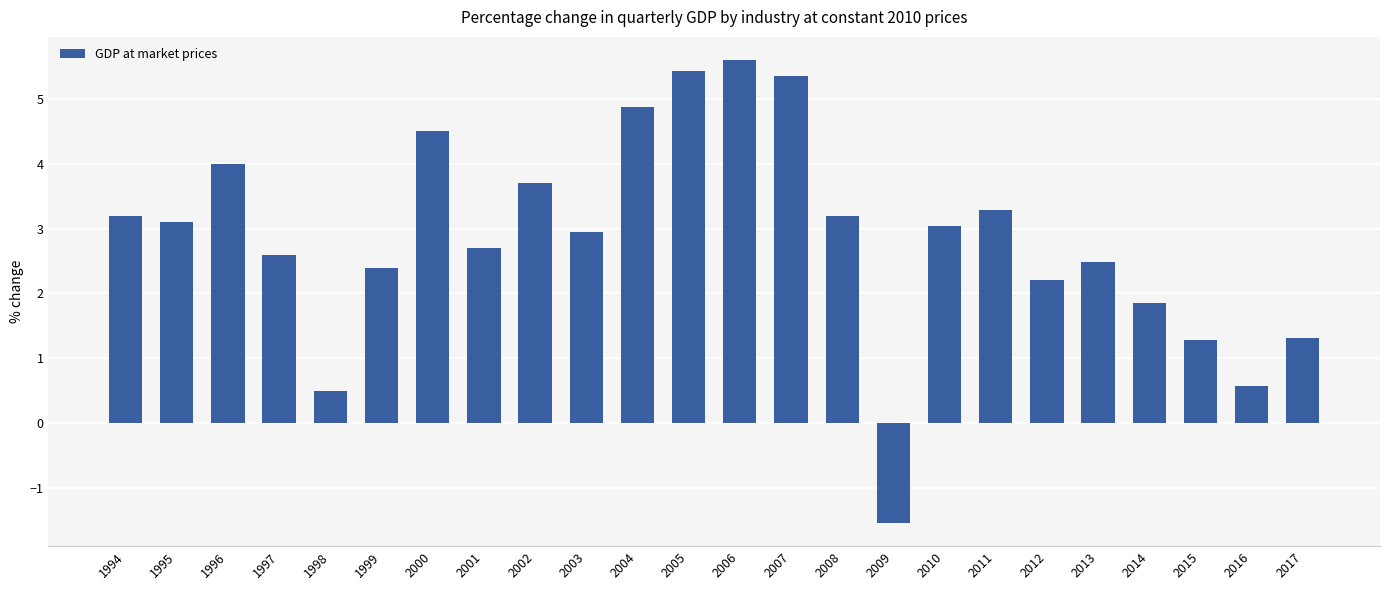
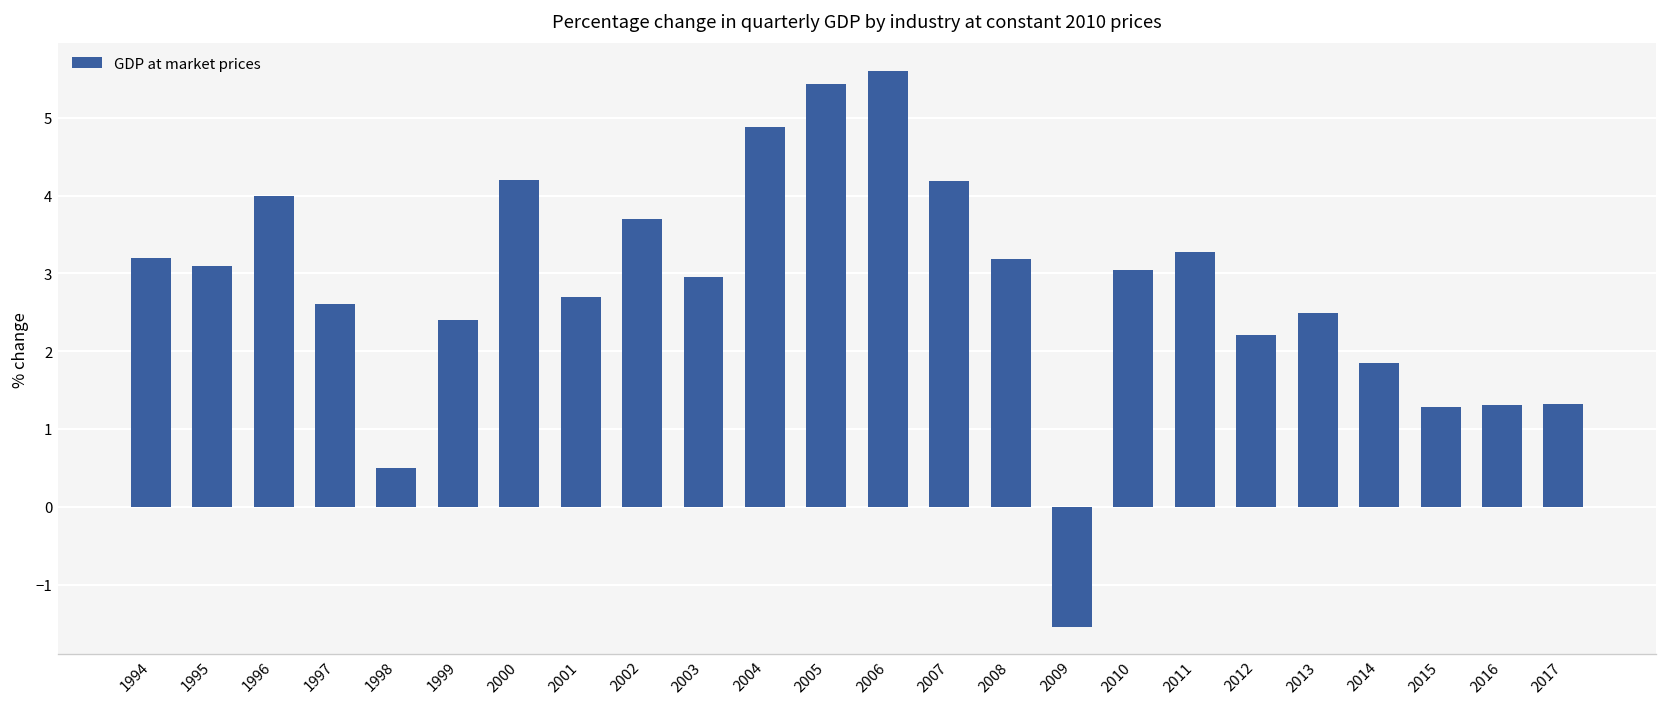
  {
    "1994": 3.2,
    "1995": 3.1,
    "1996": 4.0,
    "1997": 2.6,
    "1998": 0.5,
    "1999": 2.4,
-   "2000": 4.5,
+   "2000": 4.2,
    "2001": 2.7,
    "2002": 3.7,
    "2003": 3.0,
    "2004": 4.9,
    "2005": 5.4,
    "2006": 5.6,
-   "2007": 5.4,
+   "2007": 4.2,
    "2008": 3.2,
    "2009": -1.5,
    "2010": 3.0,
    "2011": 3.3,
    "2012": 2.2,
    "2013": 2.5,
    "2014": 1.9,
    "2015": 1.3,
-   "2016": 0.6,
+   "2016": 1.3,
    "2017": 1.3
  }
